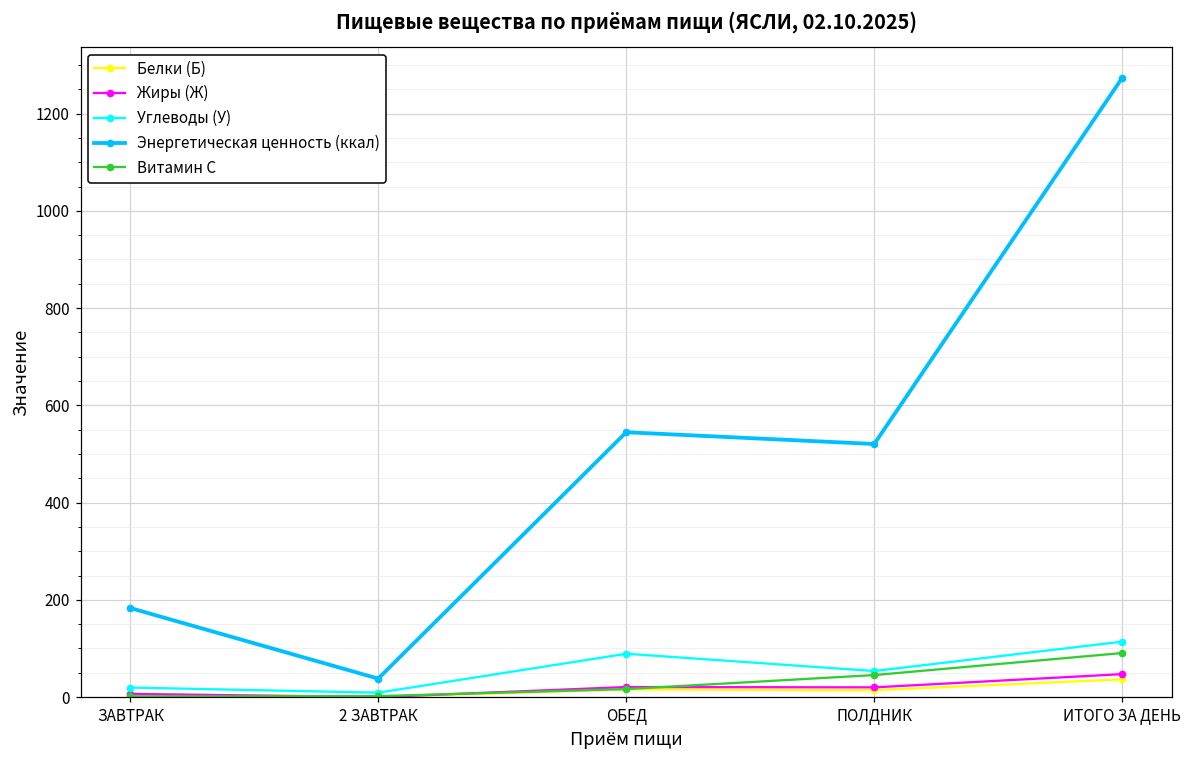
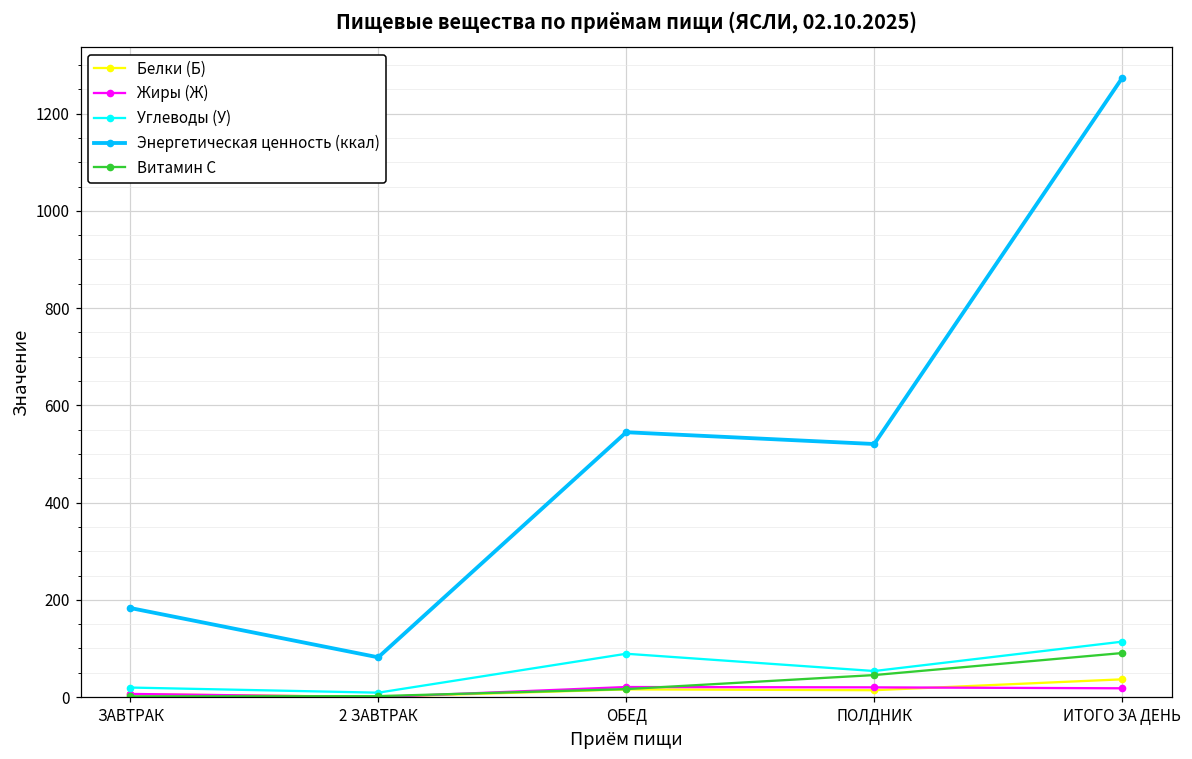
  {
    "Белки (Б)": {
      "ПОЛДНИК": 10,
      "ИТОГО ЗА ДЕНЬ": 40
    },
    "Жиры (Ж)": {
      "ПОЛДНИК": 20,
-     "ИТОГО ЗА ДЕНЬ": 50
+     "ИТОГО ЗА ДЕНЬ": 20
    },
    "Углеводы (У)": {
      "ЗАВТРАК": 20,
      "2 ЗАВТРАК": 10,
      "ОБЕД": 90,
      "ПОЛДНИК": 50,
      "ИТОГО ЗА ДЕНЬ": 110
    },
    "Энергетическая ценность (ккал)": {
      "ЗАВТРАК": 180,
-     "2 ЗАВТРАК": 40,
+     "2 ЗАВТРАК": 80,
      "ОБЕД": 540,
      "ПОЛДНИК": 520,
      "ИТОГО ЗА ДЕНЬ": 1270
    },
    "Витамин С": {
      "ПОЛДНИК": 50,
      "ИТОГО ЗА ДЕНЬ": 90
    }
  }
